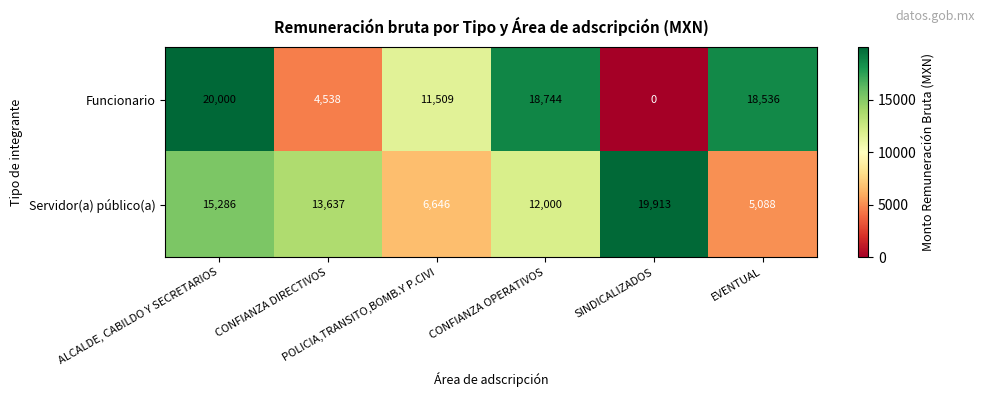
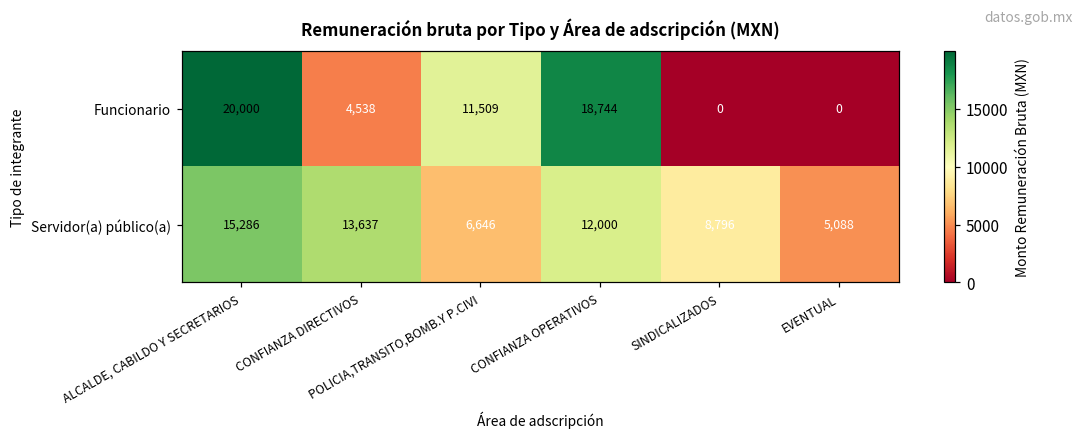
  {
    "Funcionario": {
      "ALCALDE, CABILDO Y SECRETARIOS": "20,000",
      "CONFIANZA DIRECTIVOS": "4,538",
      "POLICIA,TRANSITO,BOMB.Y P.CIVI": "11,509",
      "CONFIANZA OPERATIVOS": "18,744",
      "SINDICALIZADOS": "0",
-     "EVENTUAL": "18,536"
+     "EVENTUAL": "0"
    },
    "Servidor(a) público(a)": {
      "ALCALDE, CABILDO Y SECRETARIOS": "15,286",
      "CONFIANZA DIRECTIVOS": "13,637",
      "POLICIA,TRANSITO,BOMB.Y P.CIVI": "6,646",
      "CONFIANZA OPERATIVOS": "12,000",
-     "SINDICALIZADOS": "19,913",
+     "SINDICALIZADOS": "8,796",
      "EVENTUAL": "5,088"
    }
  }
